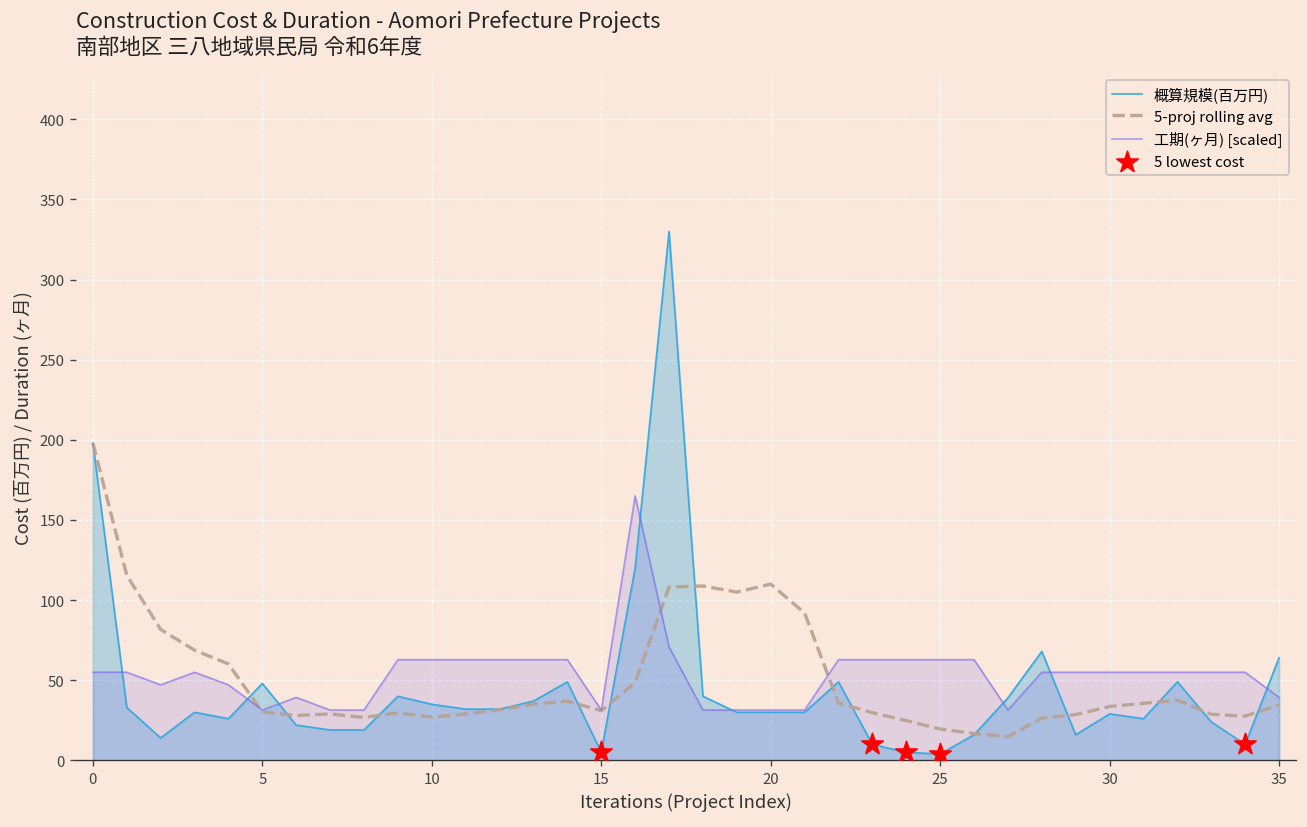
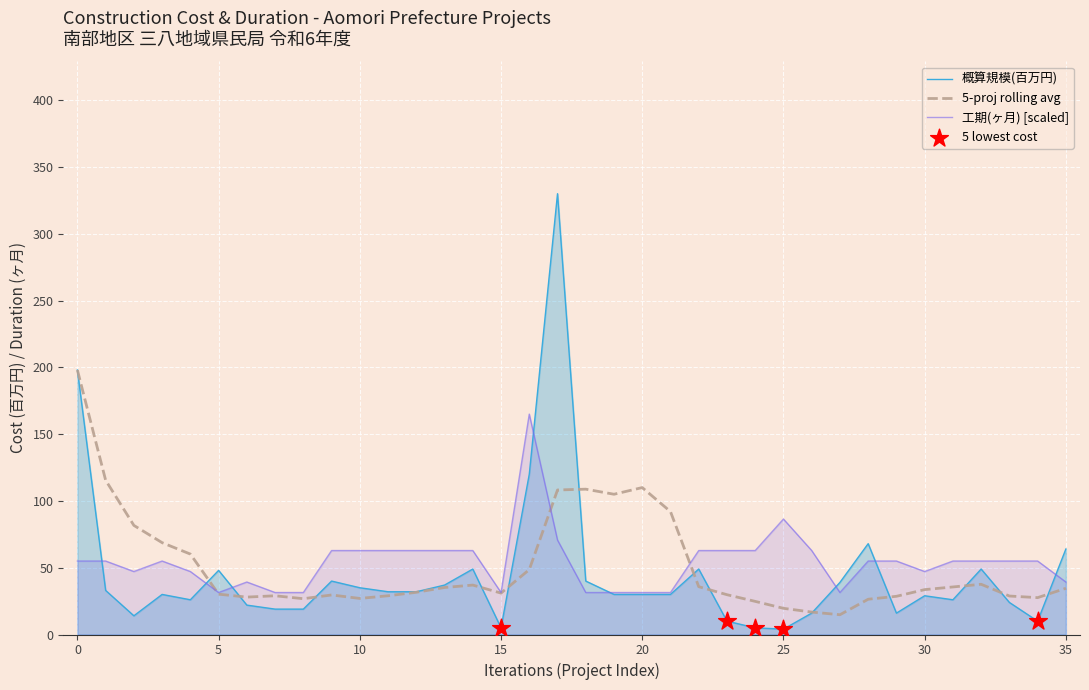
  {
    "概算規模(百万円)": {
      "5": 48,
      "10": 35,
      "30": 29,
      "35": 64
    },
    "5-proj rolling avg": {
      "10": 27,
      "20": 110,
      "25": 20,
      "30": 34,
      "35": 35
    },
    "工期(ヶ月) [scaled]": {
      "0": 55,
      "10": 63,
-     "25": 63,
-     "30": 55,
+     "25": 86,
+     "30": 47,
      "35": 39
    }
  }
